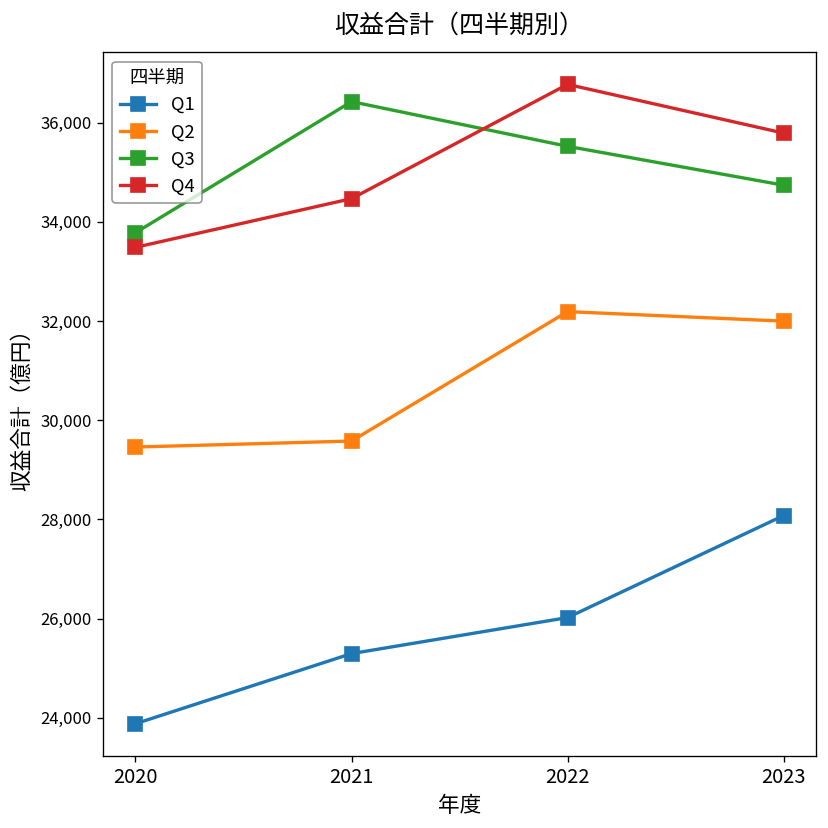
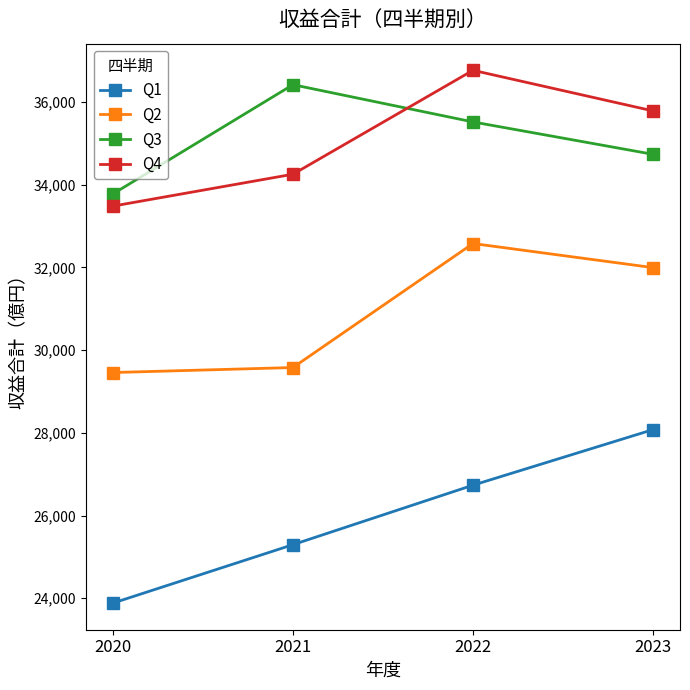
  {
    "Q1": {
      "2020": "23,900",
      "2021": "25,300",
-     "2022": "26,000",
+     "2022": "26,700",
      "2023": "28,100"
    },
    "Q2": {
      "2020": "29,500",
      "2021": "29,600",
-     "2022": "32,200",
+     "2022": "32,600",
      "2023": "32,000"
    },
    "Q3": {
      "2020": "33,800",
      "2021": "36,400",
      "2022": "35,500",
      "2023": "34,700"
    },
    "Q4": {
      "2020": "33,500",
-     "2021": "34,500",
+     "2021": "34,300",
      "2022": "36,800",
      "2023": "35,800"
    }
  }
